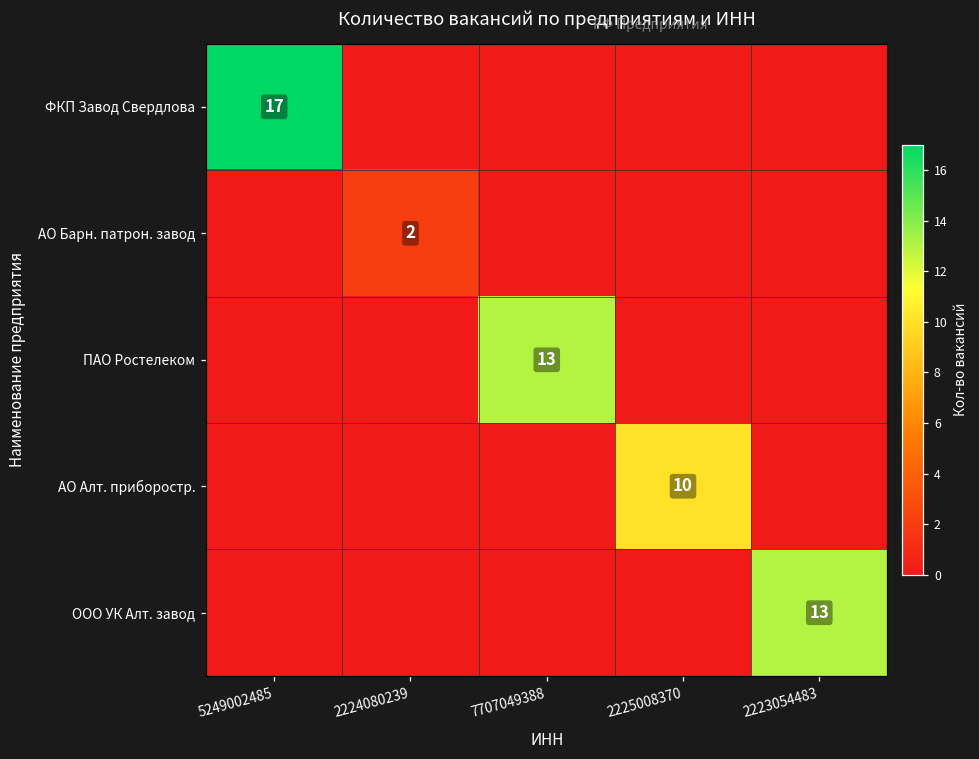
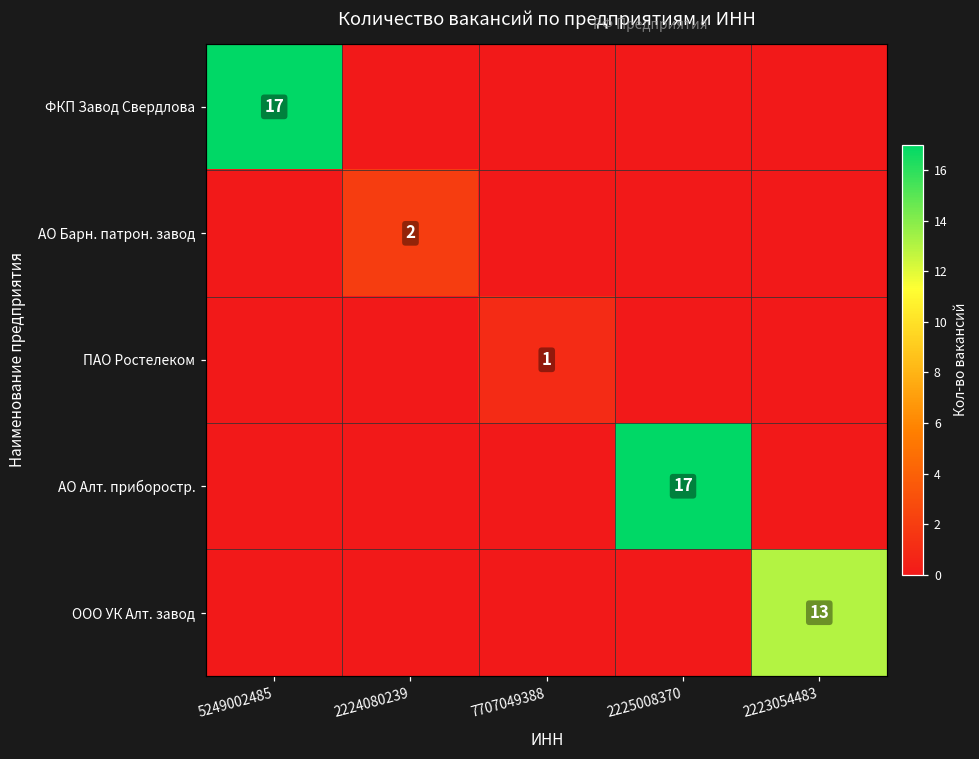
  {
    "ПАО Ростелеком": {
-     "7707049388": 13
+     "7707049388": 1
    },
    "АО Алт. приборостр.": {
-     "2225008370": 10
+     "2225008370": 17
    }
  }
